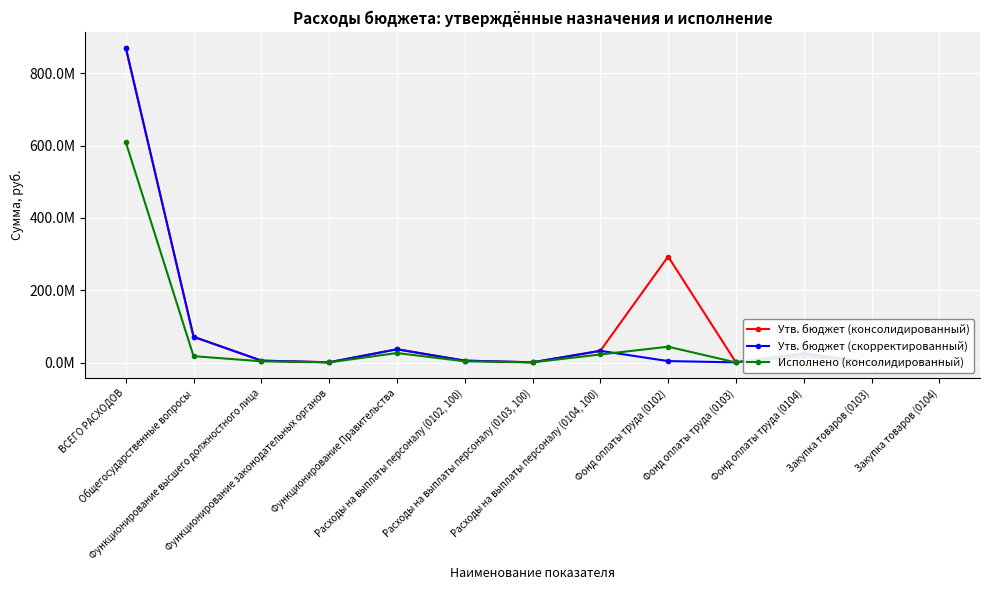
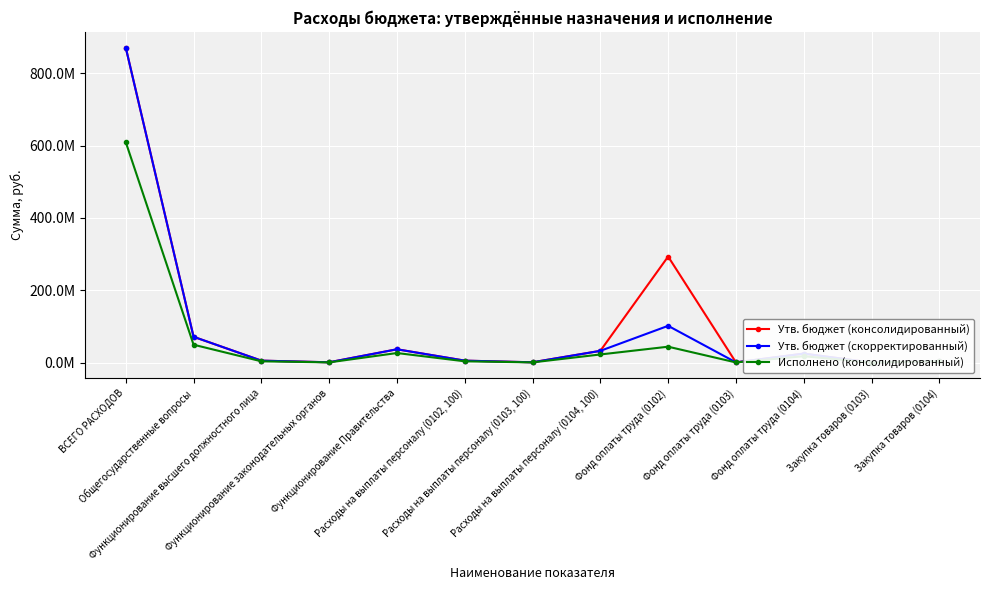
  {
    "Утв. бюджет (консолидированный)": {
      "Фонд оплаты труда (0102)": 290000000
    },
    "Утв. бюджет (скорректированный)": {
-     "Фонд оплаты труда (0102)": 0
+     "Фонд оплаты труда (0102)": 100000000
    },
    "Исполнено (консолидированный)": {
      "ВСЕГО РАСХОДОВ": 610000000,
-     "Общегосударственные вопросы": 20000000,
+     "Общегосударственные вопросы": 50000000,
      "Функционирование Правительства": 30000000,
      "Расходы на выплаты персоналу (0104, 100)": 20000000,
      "Фонд оплаты труда (0102)": 40000000
    }
  }
